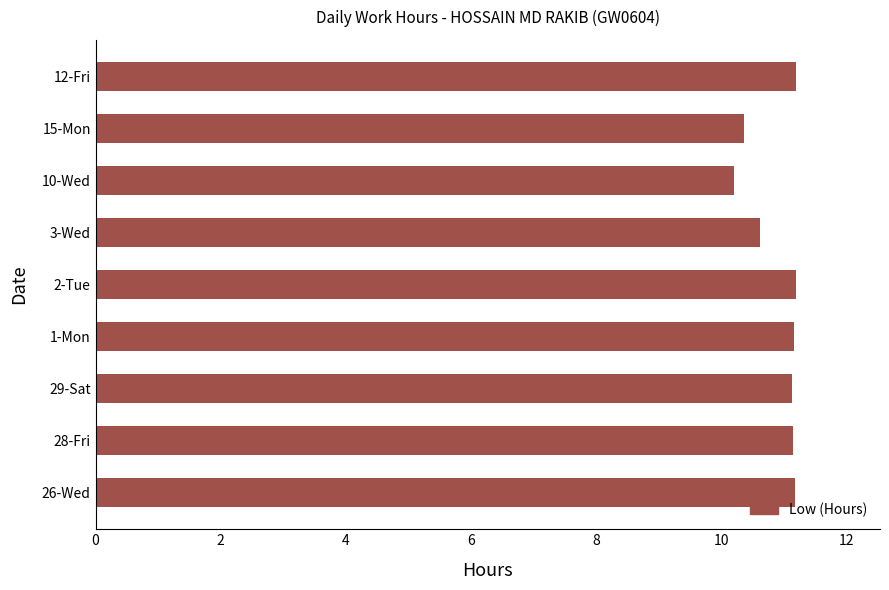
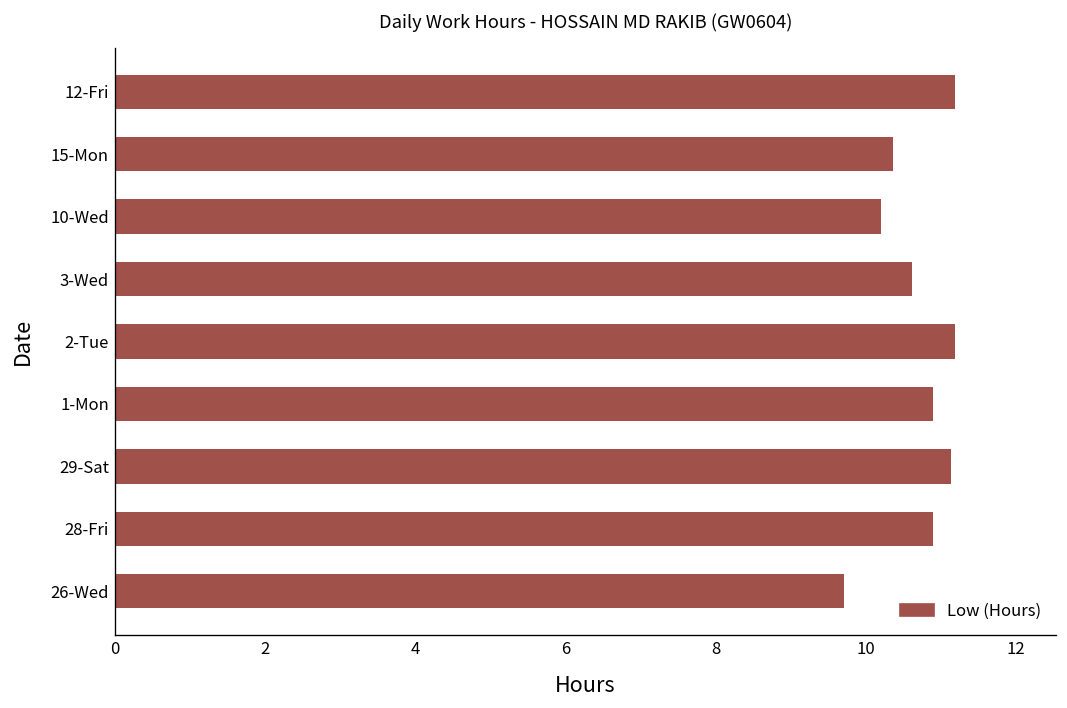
  {
    "12-Fri": 11.2,
    "15-Mon": 10.4,
    "10-Wed": 10.2,
    "3-Wed": 10.6,
    "2-Tue": 11.2,
-   "1-Mon": 11.2,
+   "1-Mon": 10.9,
    "29-Sat": 11.1,
-   "28-Fri": 11.1,
-   "26-Wed": 11.2
+   "28-Fri": 10.9,
+   "26-Wed": 9.7
  }
